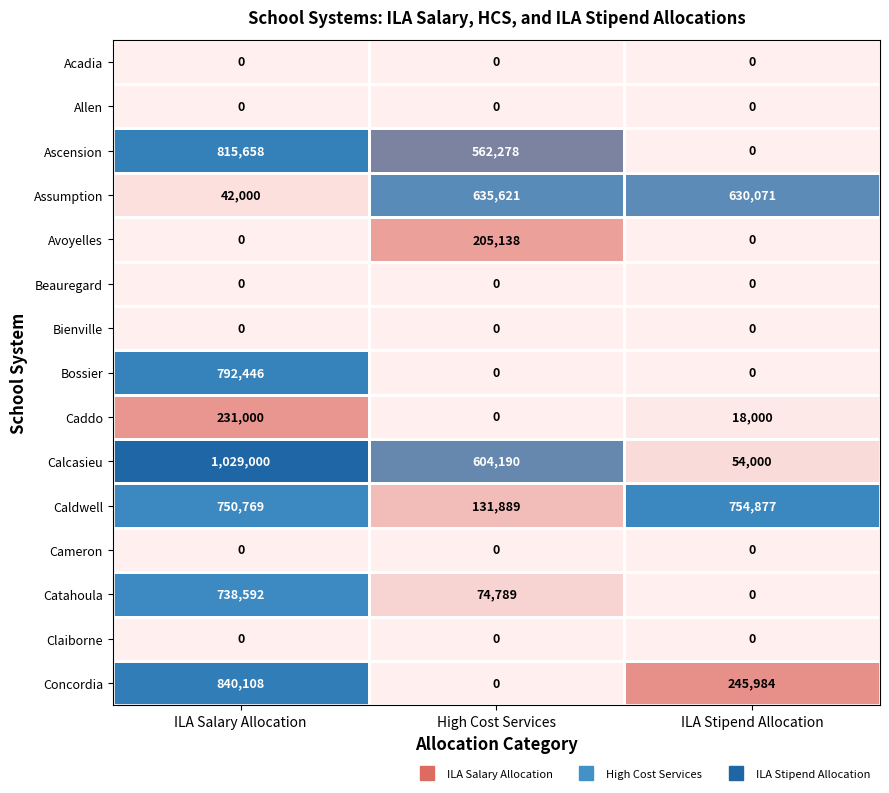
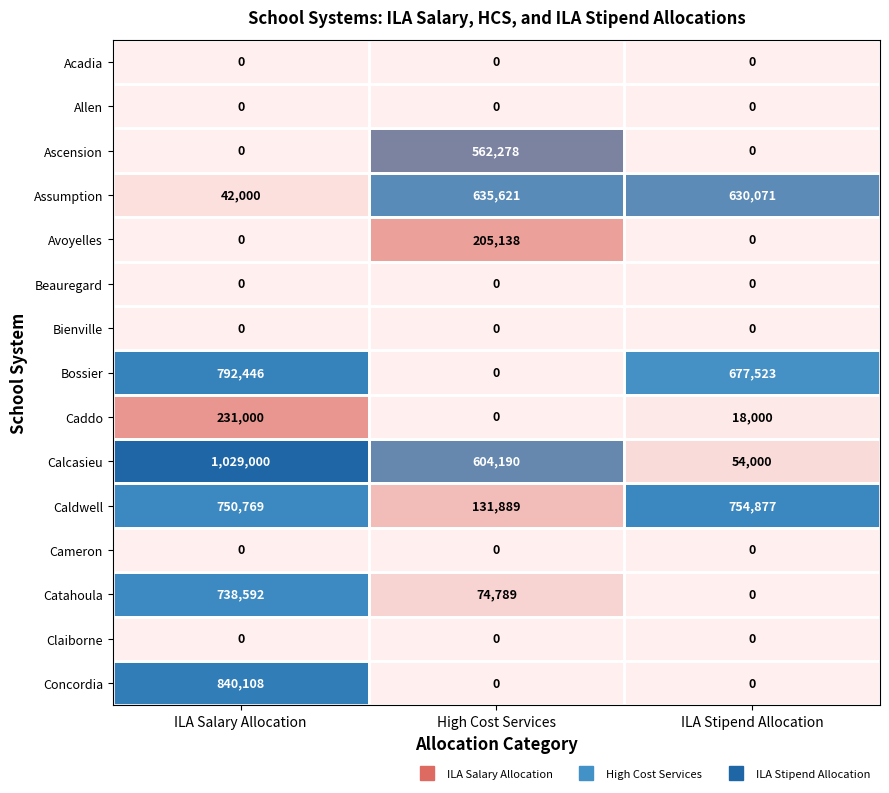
  {
    "Acadia": {
      "ILA Salary Allocation": "0",
      "High Cost Services": "0",
      "ILA Stipend Allocation": "0"
    },
    "Allen": {
      "ILA Salary Allocation": "0",
      "High Cost Services": "0",
      "ILA Stipend Allocation": "0"
    },
    "Ascension": {
-     "ILA Salary Allocation": "815,658",
+     "ILA Salary Allocation": "0",
      "High Cost Services": "562,278",
      "ILA Stipend Allocation": "0"
    },
    "Assumption": {
      "ILA Salary Allocation": "42,000",
      "High Cost Services": "635,621",
      "ILA Stipend Allocation": "630,071"
    },
    "Avoyelles": {
      "ILA Salary Allocation": "0",
      "High Cost Services": "205,138",
      "ILA Stipend Allocation": "0"
    },
    "Beauregard": {
      "ILA Salary Allocation": "0",
      "High Cost Services": "0",
      "ILA Stipend Allocation": "0"
    },
    "Bienville": {
      "ILA Salary Allocation": "0",
      "High Cost Services": "0",
      "ILA Stipend Allocation": "0"
    },
    "Bossier": {
      "ILA Salary Allocation": "792,446",
      "High Cost Services": "0",
-     "ILA Stipend Allocation": "0"
+     "ILA Stipend Allocation": "677,523"
    },
    "Caddo": {
      "ILA Salary Allocation": "231,000",
      "High Cost Services": "0",
      "ILA Stipend Allocation": "18,000"
    },
    "Calcasieu": {
      "ILA Salary Allocation": "1,029,000",
      "High Cost Services": "604,190",
      "ILA Stipend Allocation": "54,000"
    },
    "Caldwell": {
      "ILA Salary Allocation": "750,769",
      "High Cost Services": "131,889",
      "ILA Stipend Allocation": "754,877"
    },
    "Cameron": {
      "ILA Salary Allocation": "0",
      "High Cost Services": "0",
      "ILA Stipend Allocation": "0"
    },
    "Catahoula": {
      "ILA Salary Allocation": "738,592",
      "High Cost Services": "74,789",
      "ILA Stipend Allocation": "0"
    },
    "Claiborne": {
      "ILA Salary Allocation": "0",
      "High Cost Services": "0",
      "ILA Stipend Allocation": "0"
    },
    "Concordia": {
      "ILA Salary Allocation": "840,108",
      "High Cost Services": "0",
-     "ILA Stipend Allocation": "245,984"
+     "ILA Stipend Allocation": "0"
    }
  }
